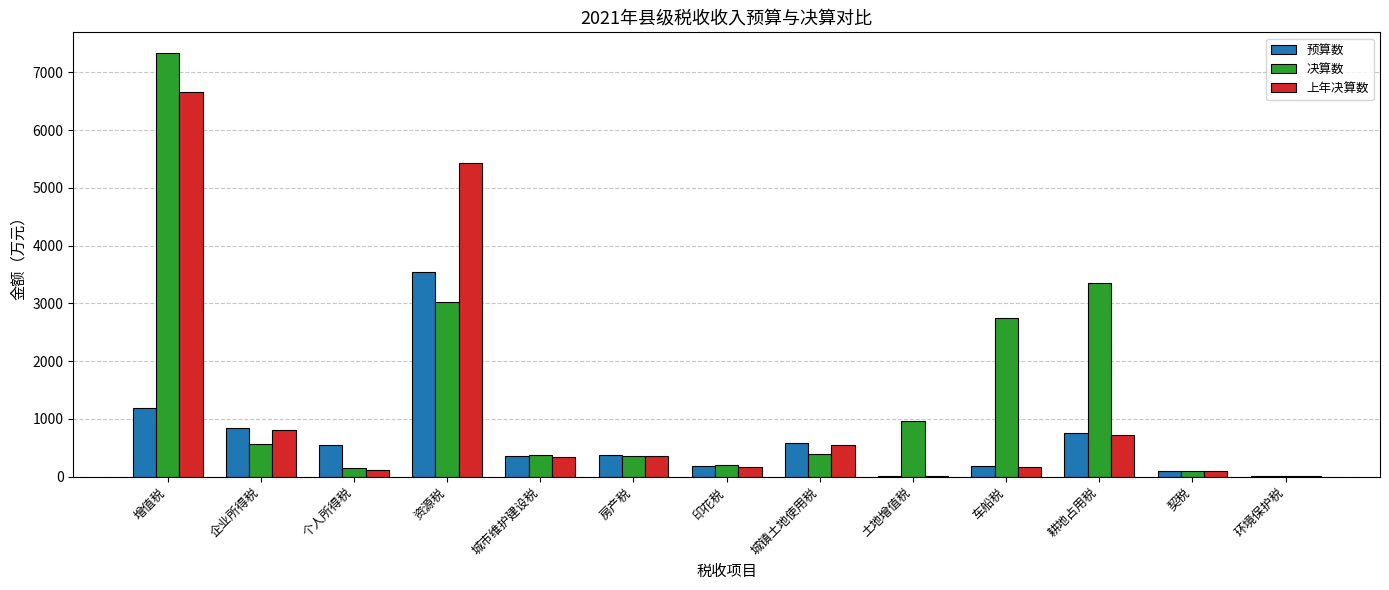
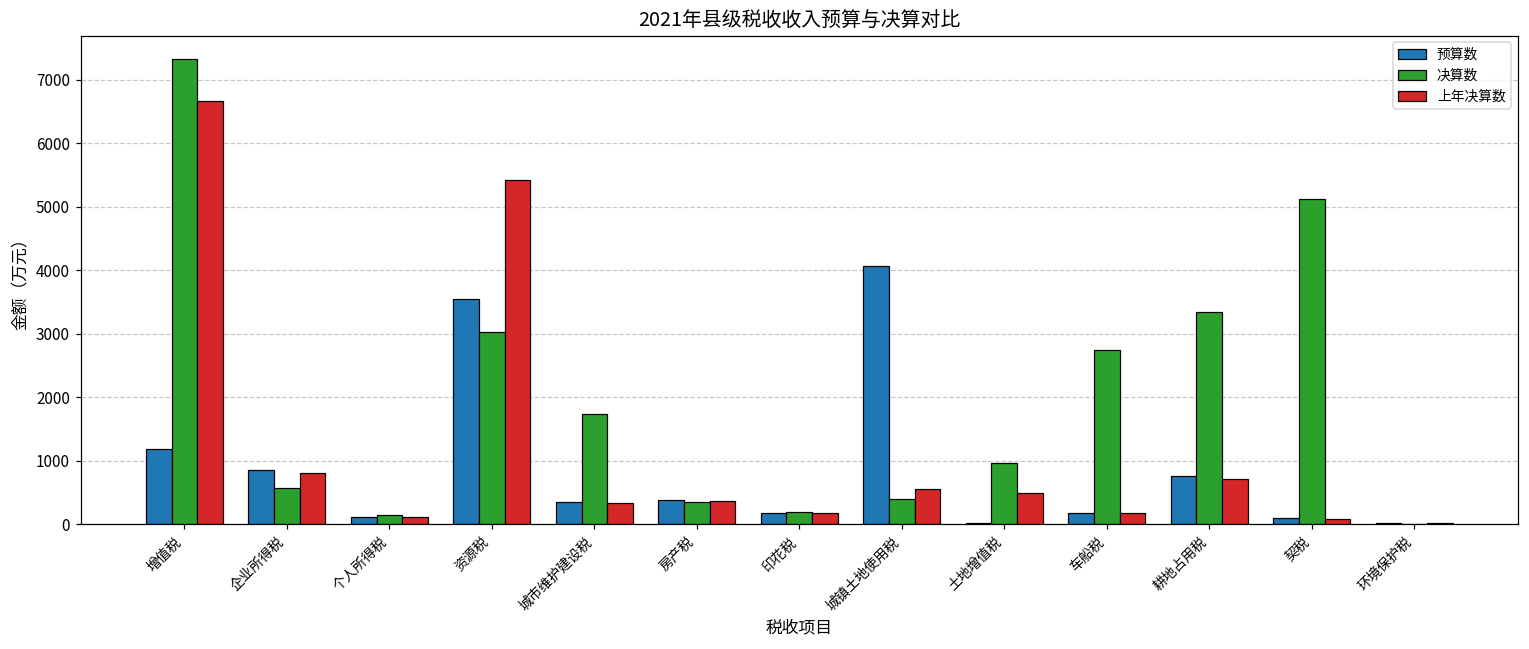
  {
    "预算数": {
      "增值税": 1200,
      "企业所得税": 900,
-     "个人所得税": 600,
+     "个人所得税": 100,
      "资源税": 3600,
      "城市维护建设税": 400,
      "房产税": 400,
      "印花税": 200,
-     "城镇土地使用税": 600,
+     "城镇土地使用税": 4100,
      "车船税": 200,
      "耕地占用税": 800,
      "契税": 100
    },
    "决算数": {
      "增值税": 7300,
      "企业所得税": 600,
      "个人所得税": 100,
      "资源税": 3000,
-     "城市维护建设税": 400,
+     "城市维护建设税": 1700,
      "房产税": 400,
      "印花税": 200,
      "城镇土地使用税": 400,
      "土地增值税": 1000,
      "车船税": 2800,
      "耕地占用税": 3300,
-     "契税": 100
+     "契税": 5100
    },
    "上年决算数": {
      "增值税": 6700,
      "企业所得税": 800,
      "个人所得税": 100,
      "资源税": 5400,
      "城市维护建设税": 300,
      "房产税": 400,
      "印花税": 200,
      "城镇土地使用税": 600,
-     "土地增值税": 0,
+     "土地增值税": 500,
      "车船税": 200,
      "耕地占用税": 700,
      "契税": 100
    }
  }
